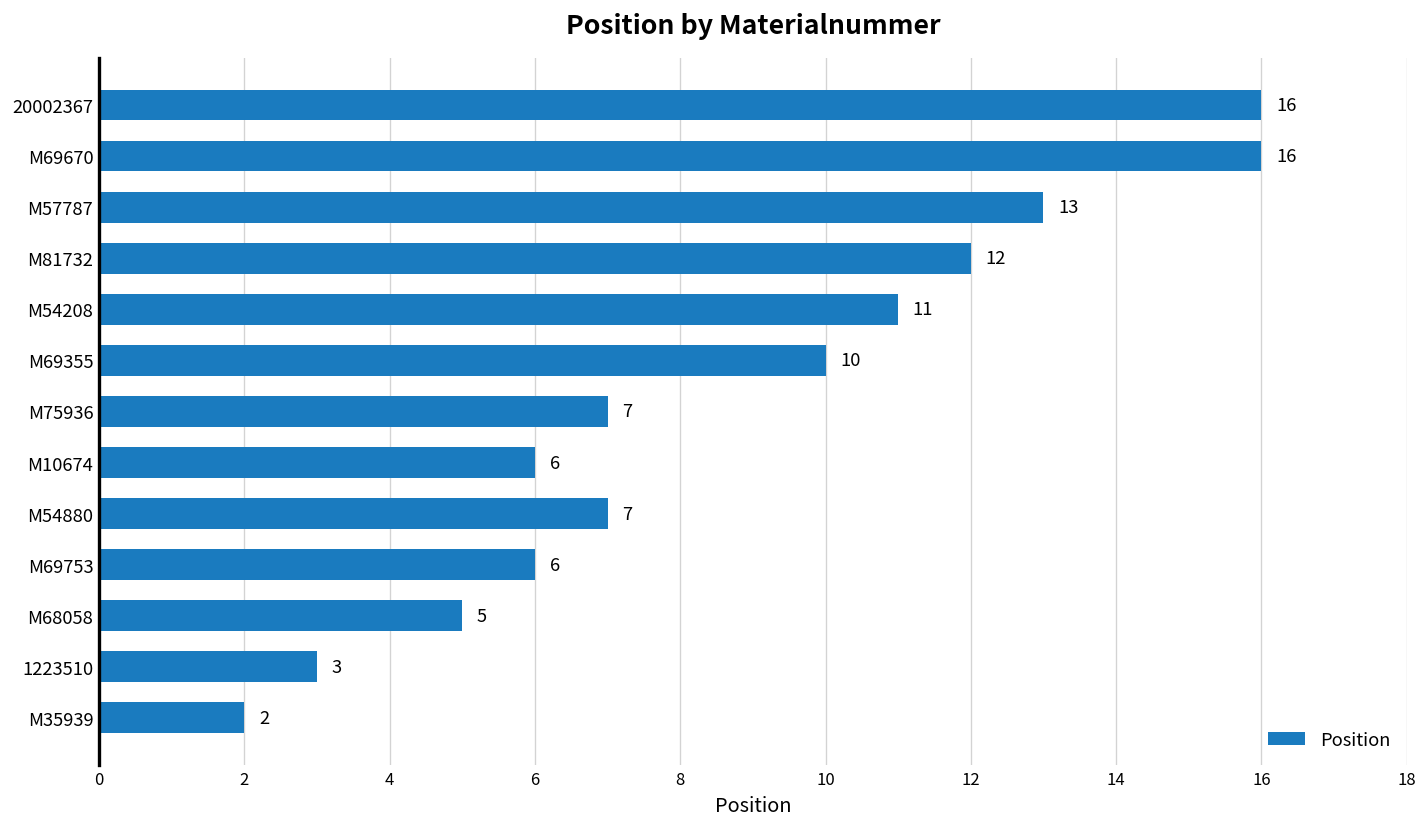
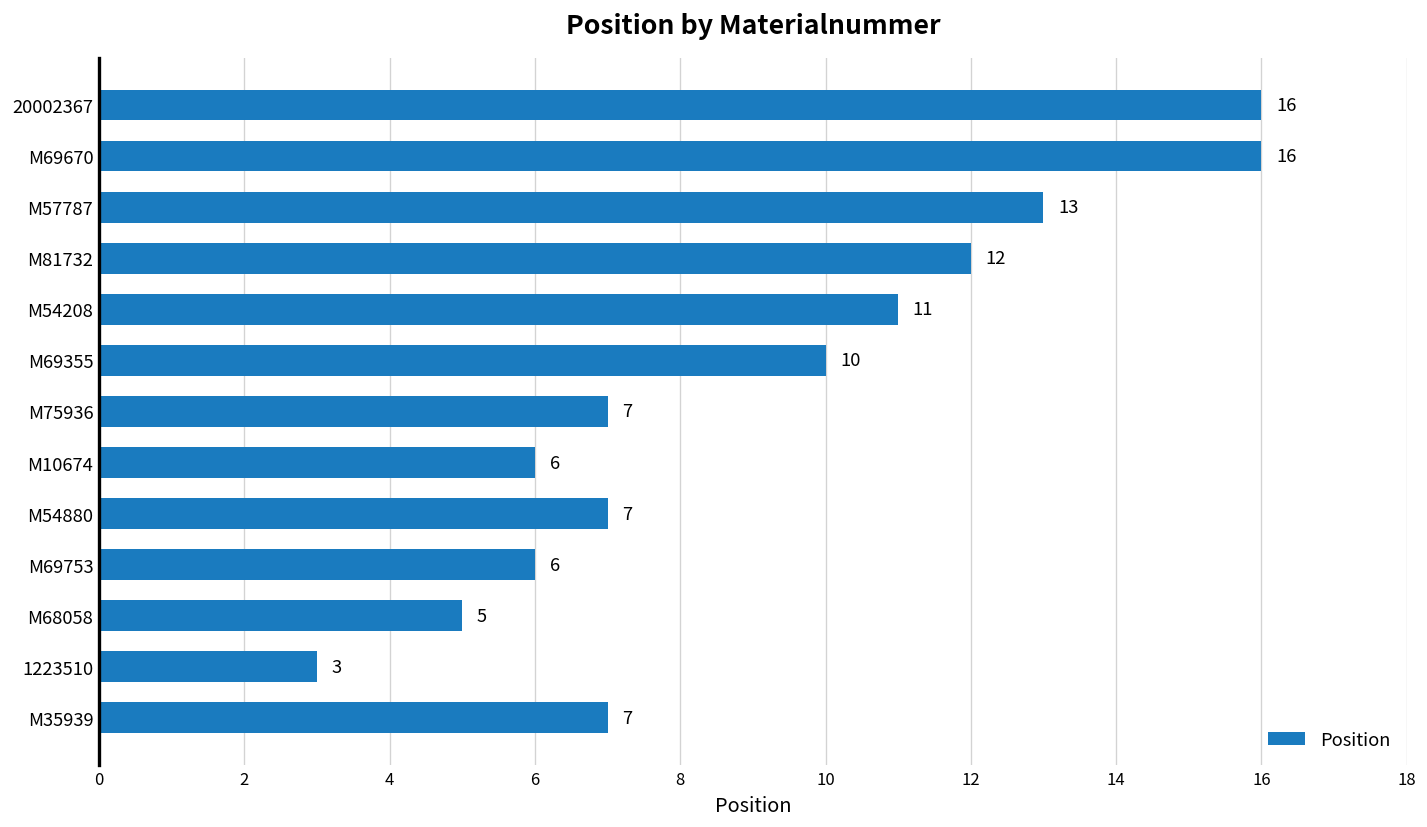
  {
    "20002367": 16,
    "M69670": 16,
    "M57787": 13,
    "M81732": 12,
    "M54208": 11,
    "M69355": 10,
    "M75936": 7,
    "M10674": 6,
    "M54880": 7,
    "M69753": 6,
    "M68058": 5,
    "1223510": 3,
-   "M35939": 2
+   "M35939": 7
  }
